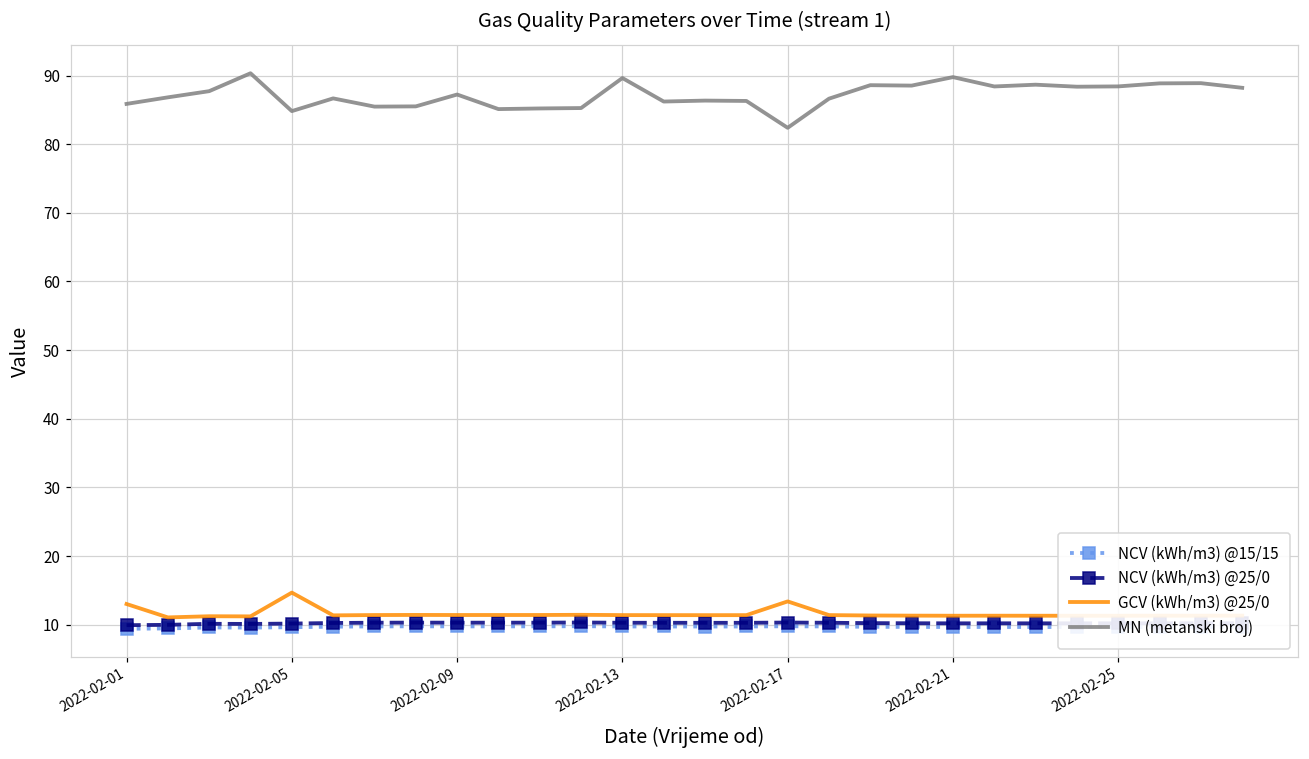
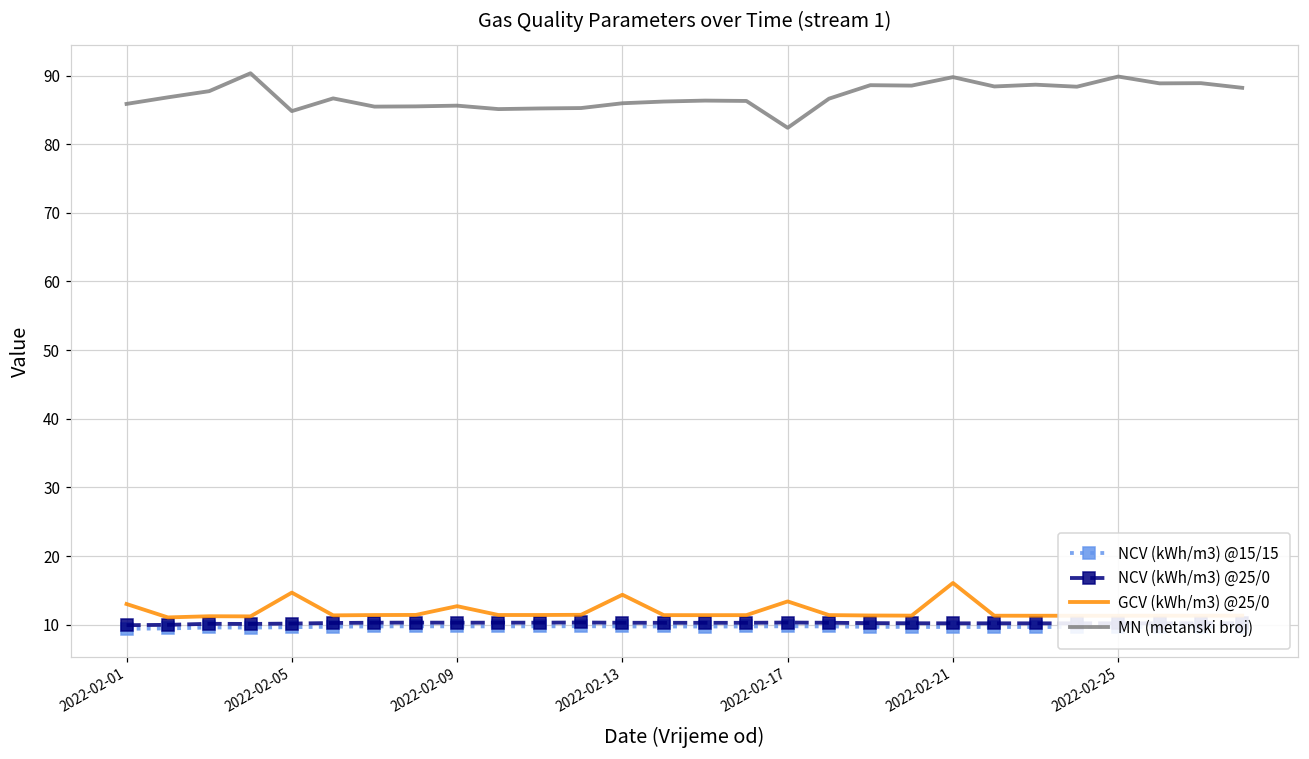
  {
    "NCV (kWh/m3) @15/15": {
      "2022-02-01": 9,
      "2022-02-05": 10,
      "2022-02-09": 10,
      "2022-02-13": 10,
      "2022-02-17": 10,
      "2022-02-21": 10
    },
    "NCV (kWh/m3) @25/0": {
      "2022-02-01": 10,
      "2022-02-05": 10,
      "2022-02-09": 10,
      "2022-02-13": 10,
      "2022-02-17": 10,
      "2022-02-21": 10
    },
    "GCV (kWh/m3) @25/0": {
      "2022-02-01": 13,
      "2022-02-05": 15,
-     "2022-02-09": 11,
-     "2022-02-13": 11,
+     "2022-02-09": 13,
+     "2022-02-13": 14,
      "2022-02-17": 13,
-     "2022-02-21": 11
+     "2022-02-21": 16
    },
    "MN (metanski broj)": {
      "2022-02-01": 86,
      "2022-02-05": 85,
-     "2022-02-09": 87,
-     "2022-02-13": 90,
+     "2022-02-09": 86,
+     "2022-02-13": 86,
      "2022-02-17": 82,
      "2022-02-21": 90,
-     "2022-02-25": 88
+     "2022-02-25": 90
    }
  }
